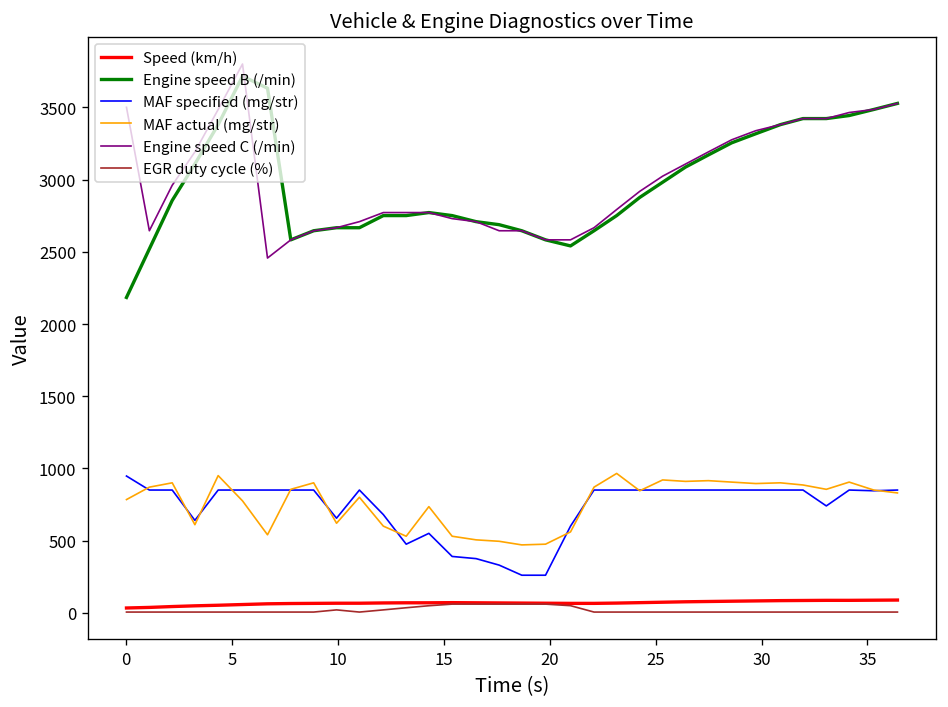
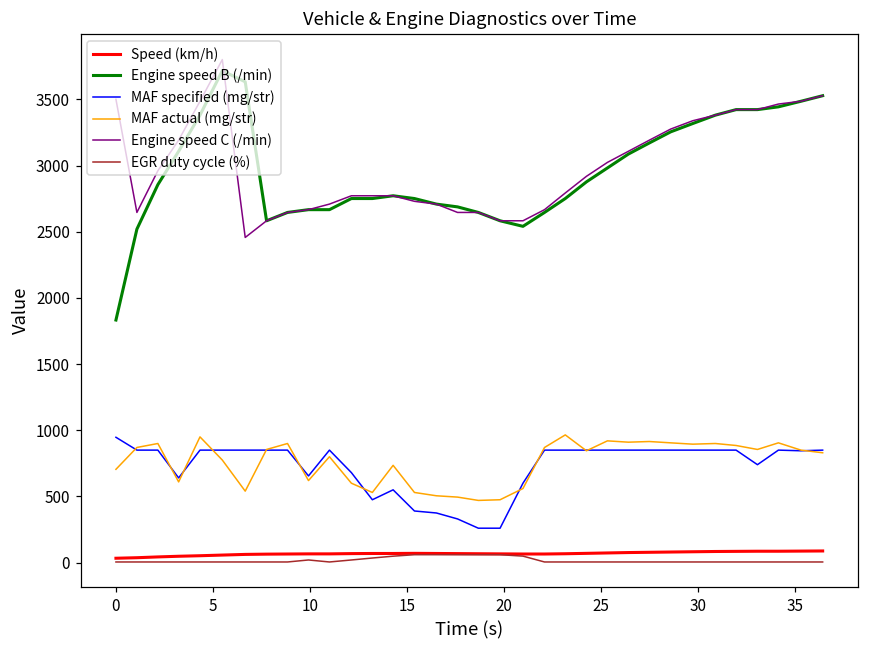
  {
    "Speed (km/h)": {
      "0": 30
    },
    "Engine speed B (/min)": {
-     "0": 2180
+     "0": 1830
    },
    "MAF specified (mg/str)": {
      "0": 950
    },
    "MAF actual (mg/str)": {
-     "0": 780
+     "0": 710
    },
    "EGR duty cycle (%)": {
      "0": 0
    }
  }
